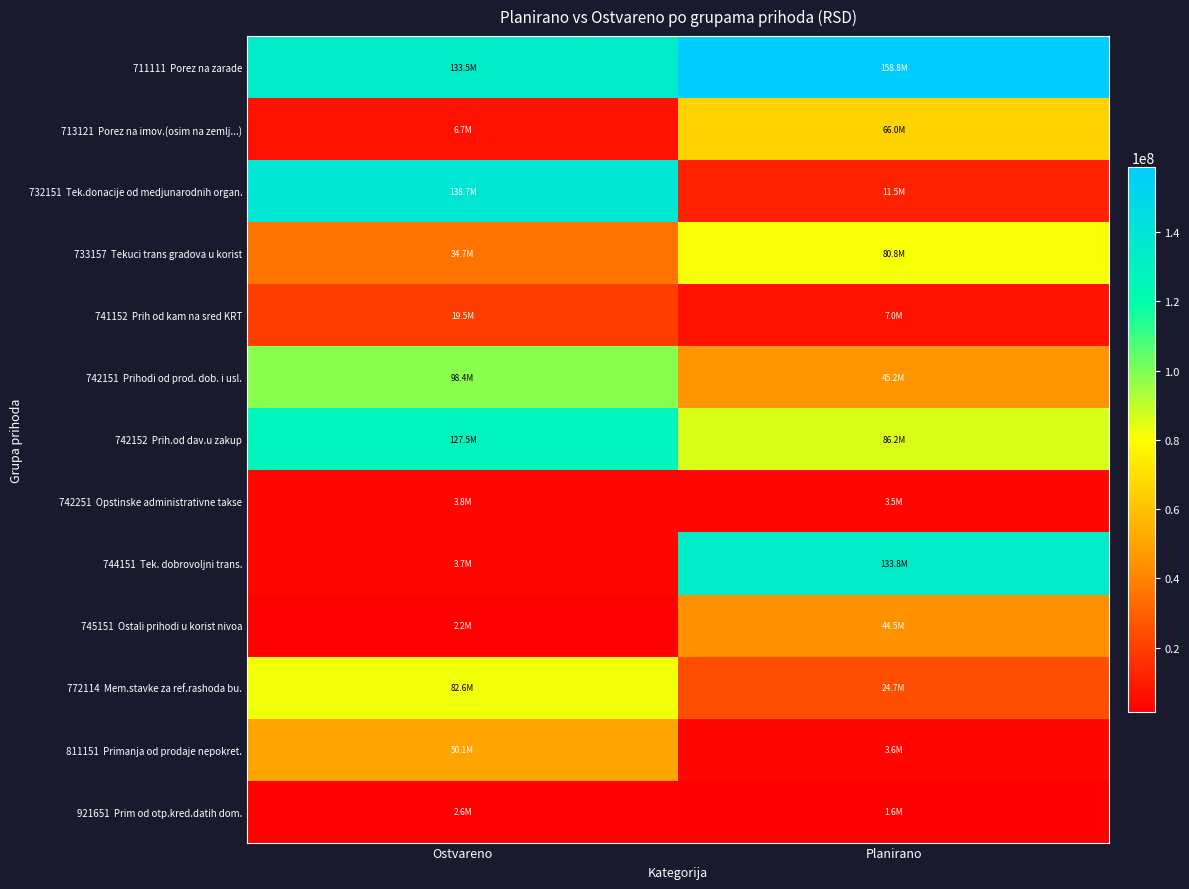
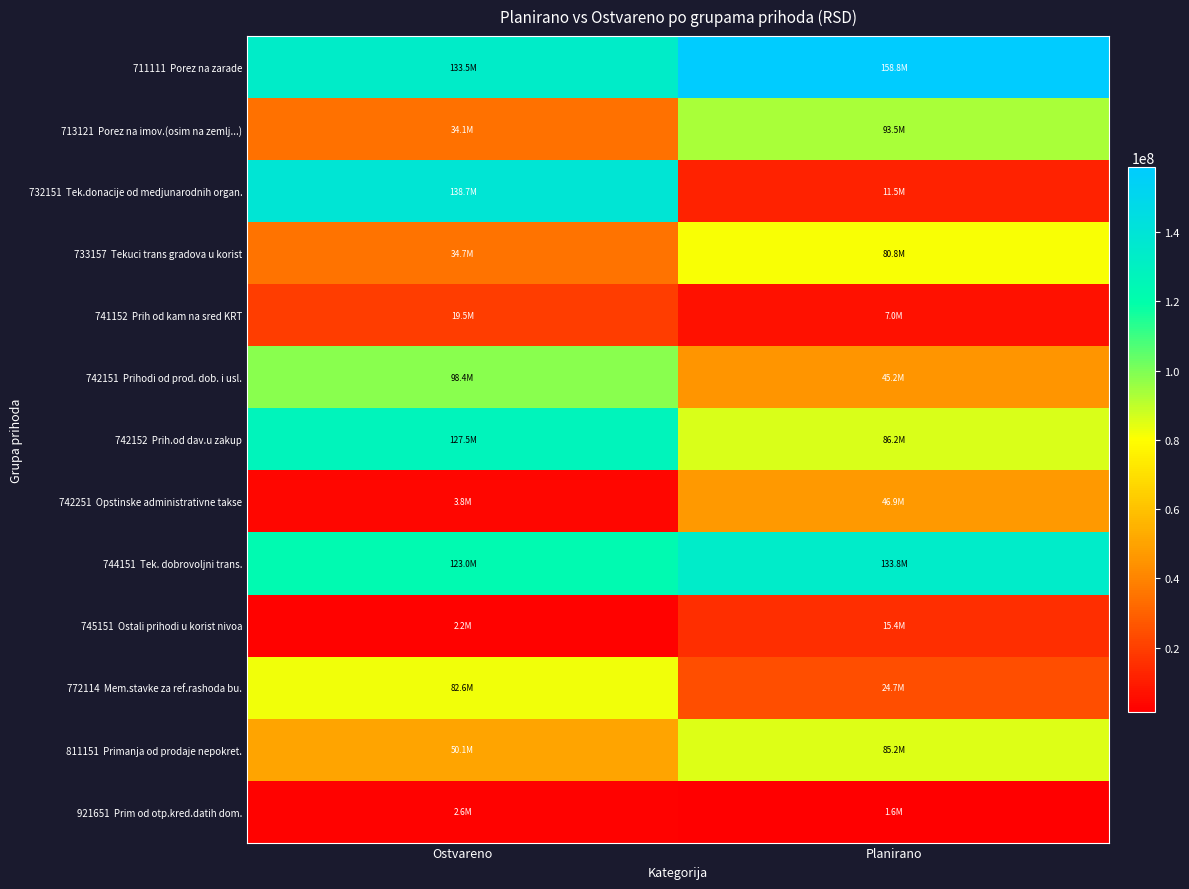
  {
    "711111 Porez na zarade": {
      "Ostvareno": "133.5M",
      "Planirano": "158.8M"
    },
    "713121 Porez na imov.(osim na zemlj...)": {
-     "Ostvareno": "6.7M",
-     "Planirano": "66.0M"
+     "Ostvareno": "34.1M",
+     "Planirano": "93.5M"
    },
    "732151 Tek.donacije od medjunarodnih organ.": {
      "Ostvareno": "138.7M",
      "Planirano": "11.5M"
    },
    "733157 Tekuci trans gradova u korist": {
      "Ostvareno": "34.7M",
      "Planirano": "80.8M"
    },
    "741152 Prih od kam na sred KRT": {
      "Ostvareno": "19.5M",
      "Planirano": "7.0M"
    },
    "742151 Prihodi od prod. dob. i usl.": {
      "Ostvareno": "98.4M",
      "Planirano": "45.2M"
    },
    "742152 Prih.od dav.u zakup": {
      "Ostvareno": "127.5M",
      "Planirano": "86.2M"
    },
    "742251 Opstinske administrativne takse": {
      "Ostvareno": "3.8M",
-     "Planirano": "3.5M"
+     "Planirano": "46.9M"
    },
    "744151 Tek. dobrovoljni trans.": {
-     "Ostvareno": "3.7M",
+     "Ostvareno": "123.0M",
      "Planirano": "133.8M"
    },
    "745151 Ostali prihodi u korist nivoa": {
      "Ostvareno": "2.2M",
-     "Planirano": "44.5M"
+     "Planirano": "15.4M"
    },
    "772114 Mem.stavke za ref.rashoda bu.": {
      "Ostvareno": "82.6M",
      "Planirano": "24.7M"
    },
    "811151 Primanja od prodaje nepokret.": {
      "Ostvareno": "50.1M",
-     "Planirano": "3.6M"
+     "Planirano": "85.2M"
    },
    "921651 Prim od otp.kred.datih dom.": {
      "Ostvareno": "2.6M",
      "Planirano": "1.6M"
    }
  }
